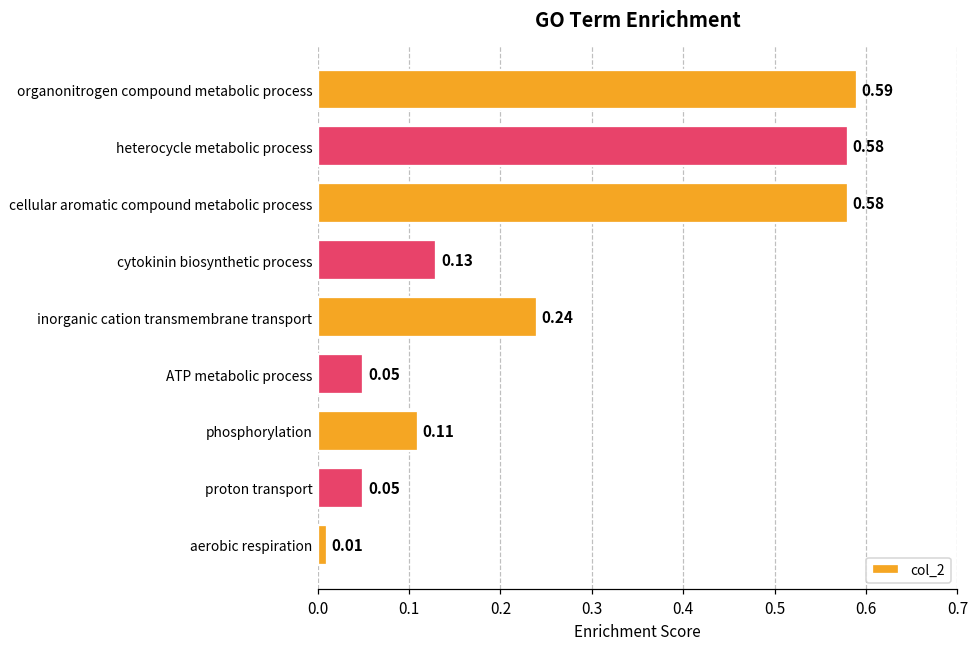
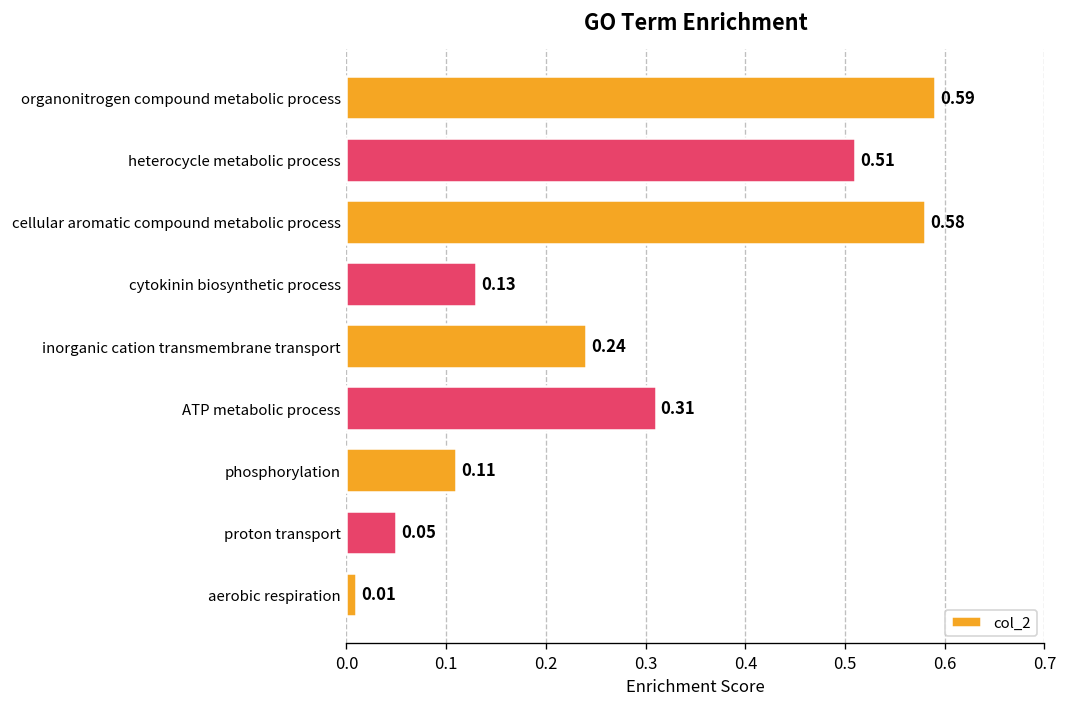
  {
    "organonitrogen compound metabolic process": 0.59,
-   "heterocycle metabolic process": 0.58,
+   "heterocycle metabolic process": 0.51,
    "cellular aromatic compound metabolic process": 0.58,
    "cytokinin biosynthetic process": 0.13,
    "inorganic cation transmembrane transport": 0.24,
-   "ATP metabolic process": 0.05,
+   "ATP metabolic process": 0.31,
    "phosphorylation": 0.11,
    "proton transport": 0.05,
    "aerobic respiration": 0.01
  }
